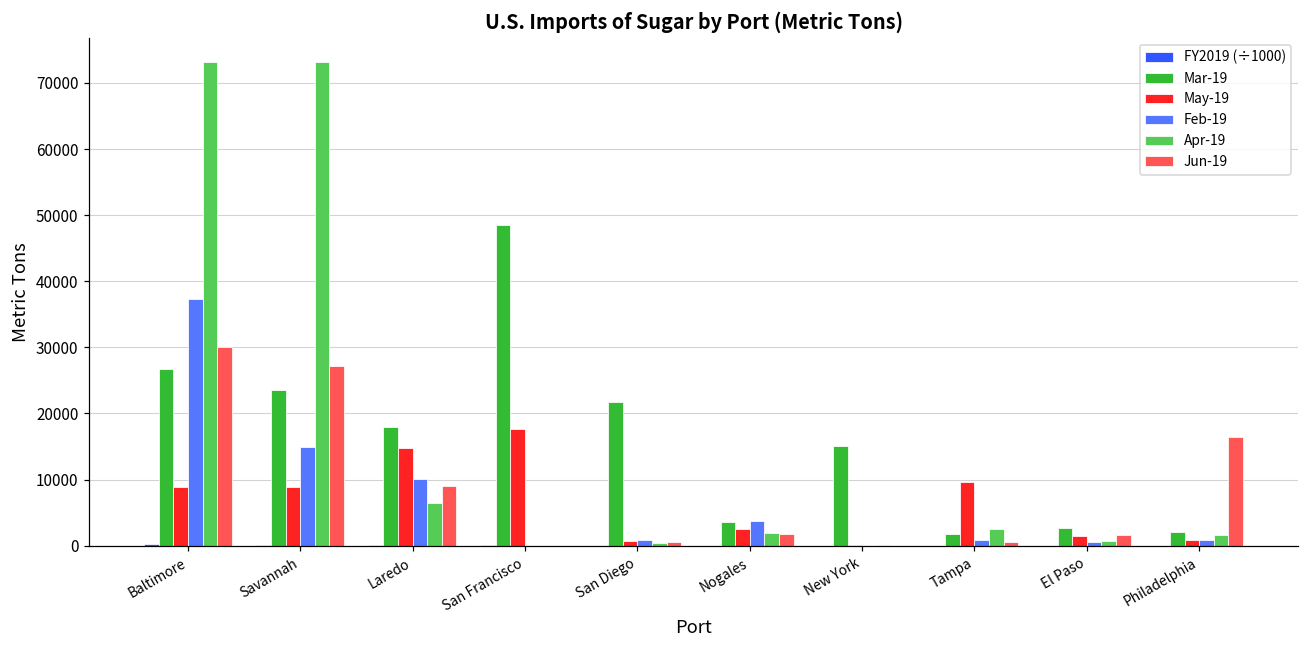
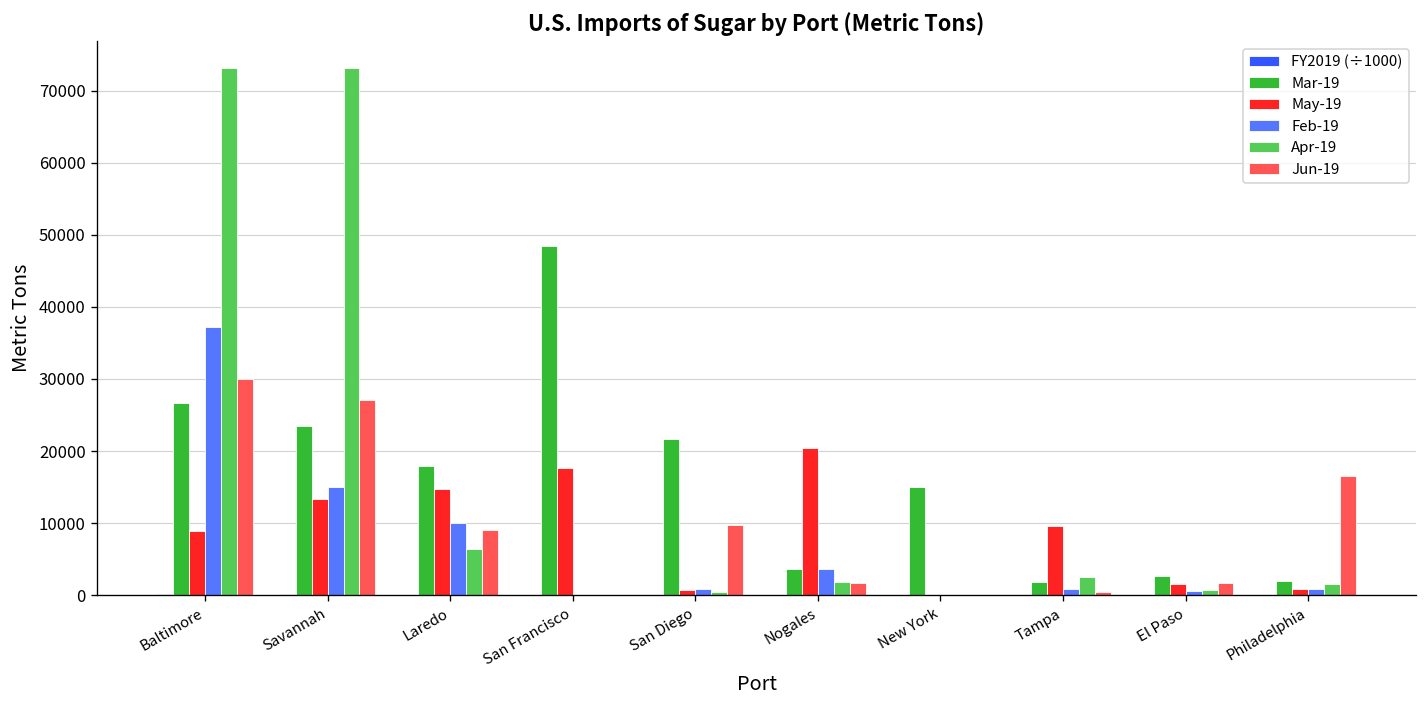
  {
    "May-19": {
      "Baltimore": 9000,
-     "Savannah": 9000,
+     "Savannah": 13000,
      "Laredo": 15000,
      "San Francisco": 18000,
      "San Diego": 1000,
-     "Nogales": 3000,
+     "Nogales": 20000,
      "Tampa": 10000,
      "El Paso": 2000,
      "Philadelphia": 1000
    },
    "Jun-19": {
      "Baltimore": 30000,
      "Savannah": 27000,
      "Laredo": 9000,
      "San Francisco": 0,
-     "San Diego": 1000,
+     "San Diego": 10000,
      "Nogales": 2000,
      "New York": 0,
      "Tampa": 0,
      "El Paso": 2000,
      "Philadelphia": 16000
    }
  }
